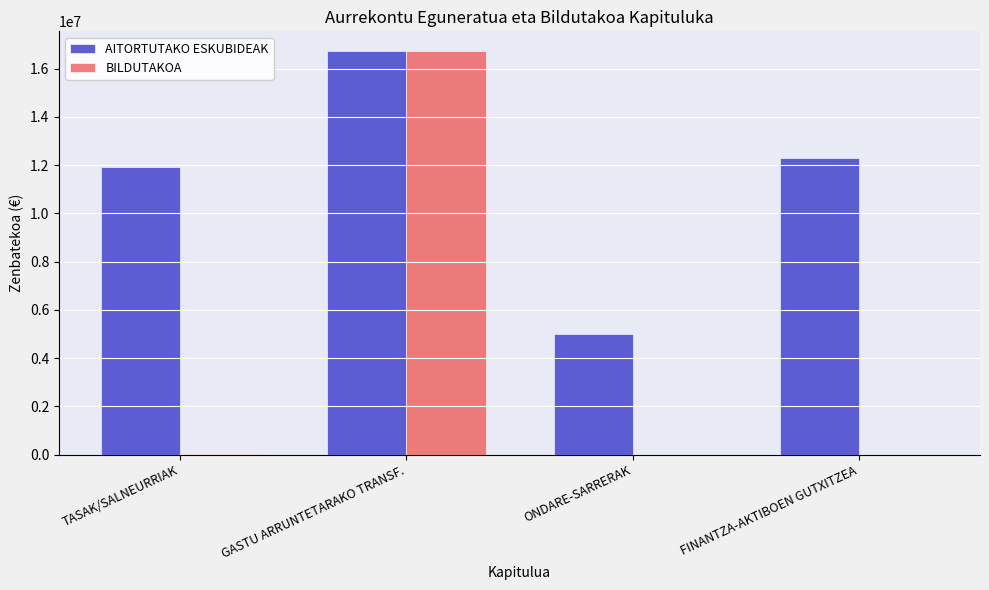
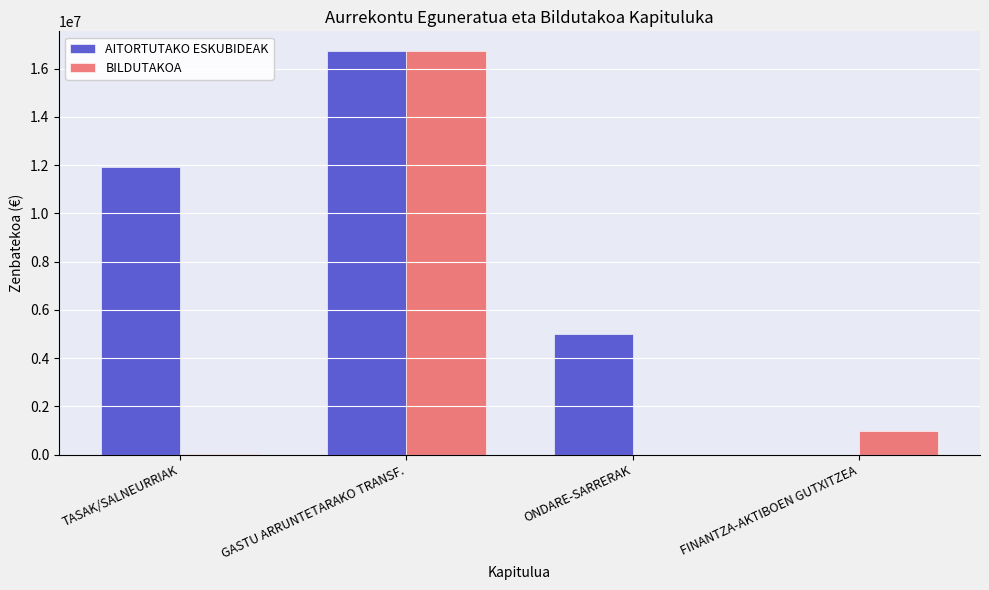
  {
    "AITORTUTAKO ESKUBIDEAK": {
      "TASAK/SALNEURRIAK": 11900000,
      "GASTU ARRUNTETARAKO TRANSF.": 16700000,
      "ONDARE-SARRERAK": 5000000,
-     "FINANTZA-AKTIBOEN GUTXITZEA": 12300000
+     "FINANTZA-AKTIBOEN GUTXITZEA": 0
    },
    "BILDUTAKOA": {
      "GASTU ARRUNTETARAKO TRANSF.": 16700000,
      "ONDARE-SARRERAK": 0,
-     "FINANTZA-AKTIBOEN GUTXITZEA": 0
+     "FINANTZA-AKTIBOEN GUTXITZEA": 1000000
    }
  }
